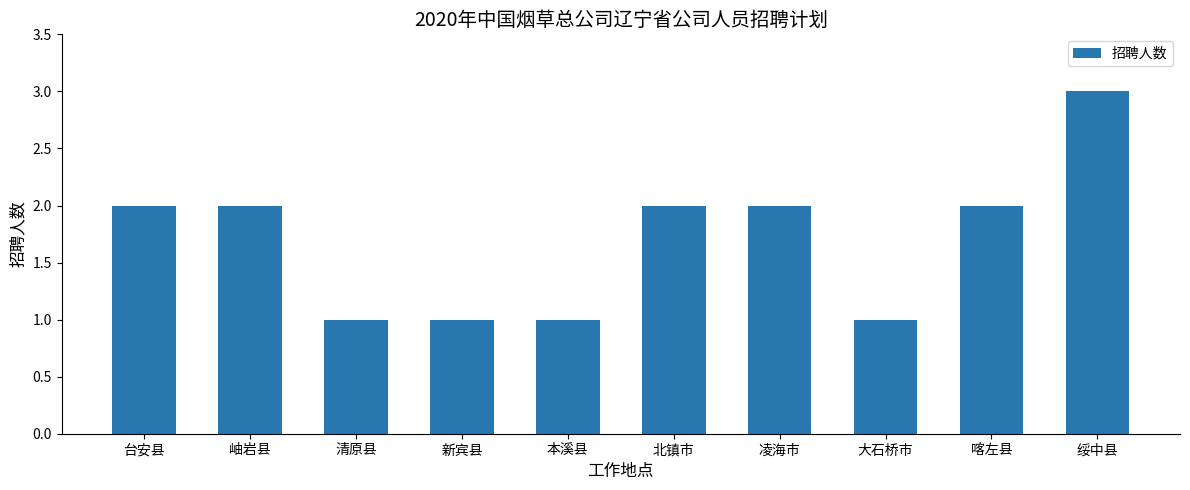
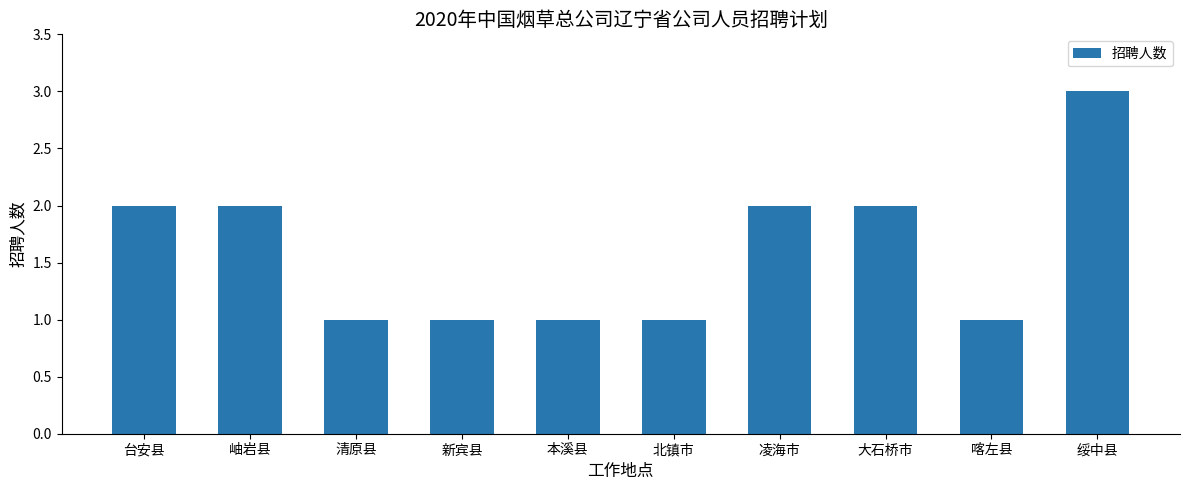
  {
    "台安县": 2,
    "岫岩县": 2,
    "清原县": 1,
    "新宾县": 1,
    "本溪县": 1,
-   "北镇市": 2,
+   "北镇市": 1,
    "凌海市": 2,
-   "大石桥市": 1,
-   "喀左县": 2,
+   "大石桥市": 2,
+   "喀左县": 1,
    "绥中县": 3
  }
